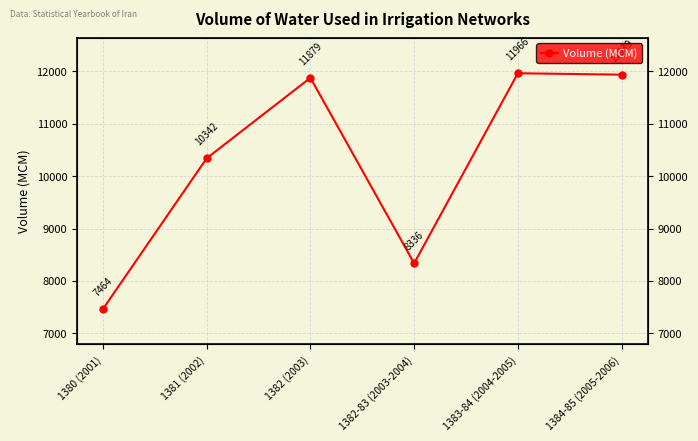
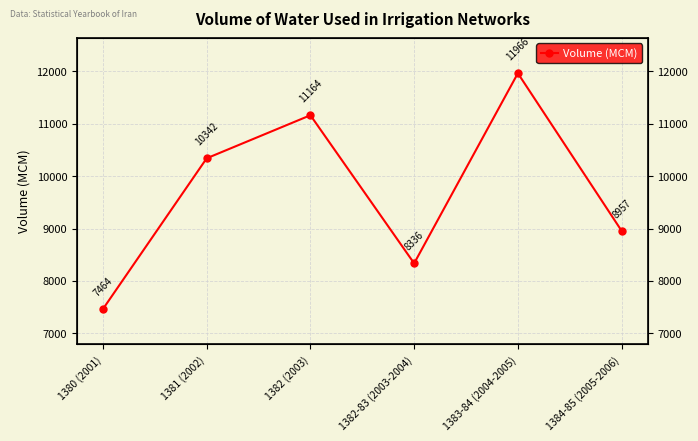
  {
    "1380 (2001)": 7464,
    "1381 (2002)": 10342,
-   "1382 (2003)": 11879,
+   "1382 (2003)": 11164,
    "1382-83 (2003-2004)": 8336,
    "1383-84 (2004-2005)": 11966,
-   "1384-85 (2005-2006)": 11939
+   "1384-85 (2005-2006)": 8957
  }
